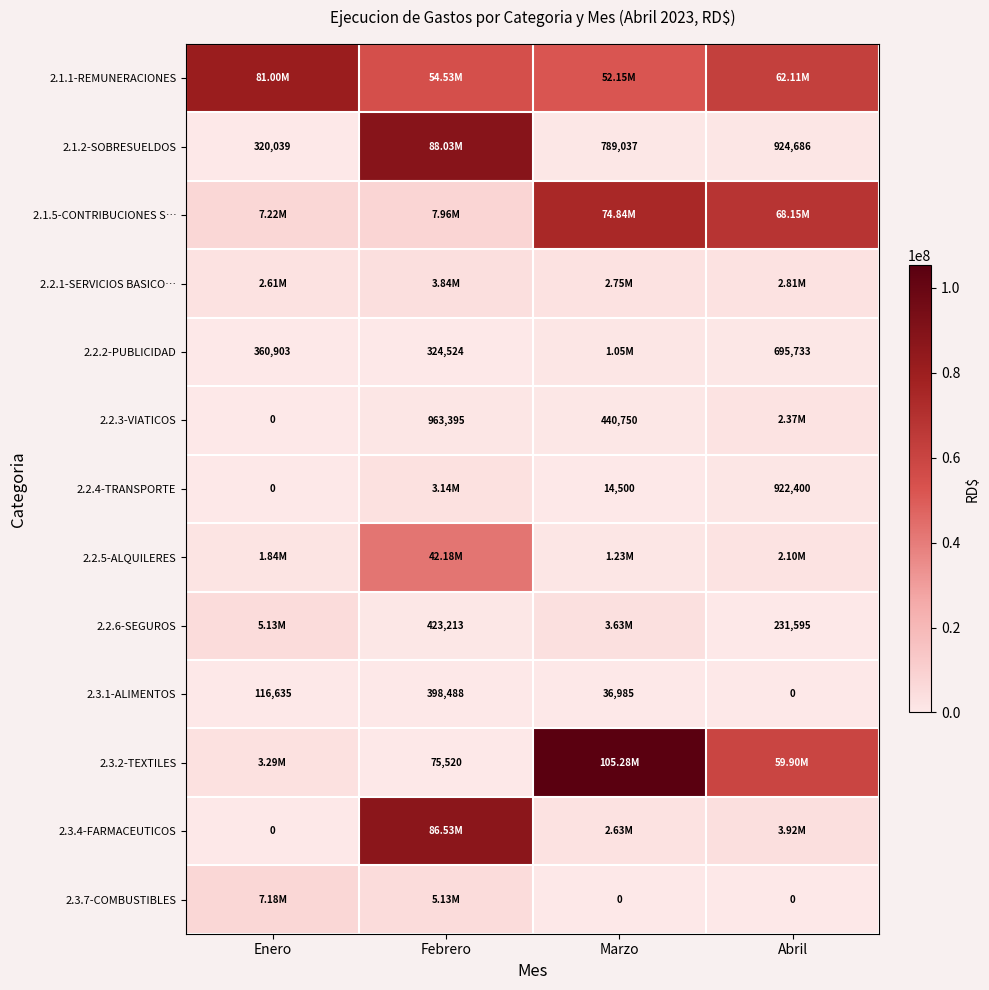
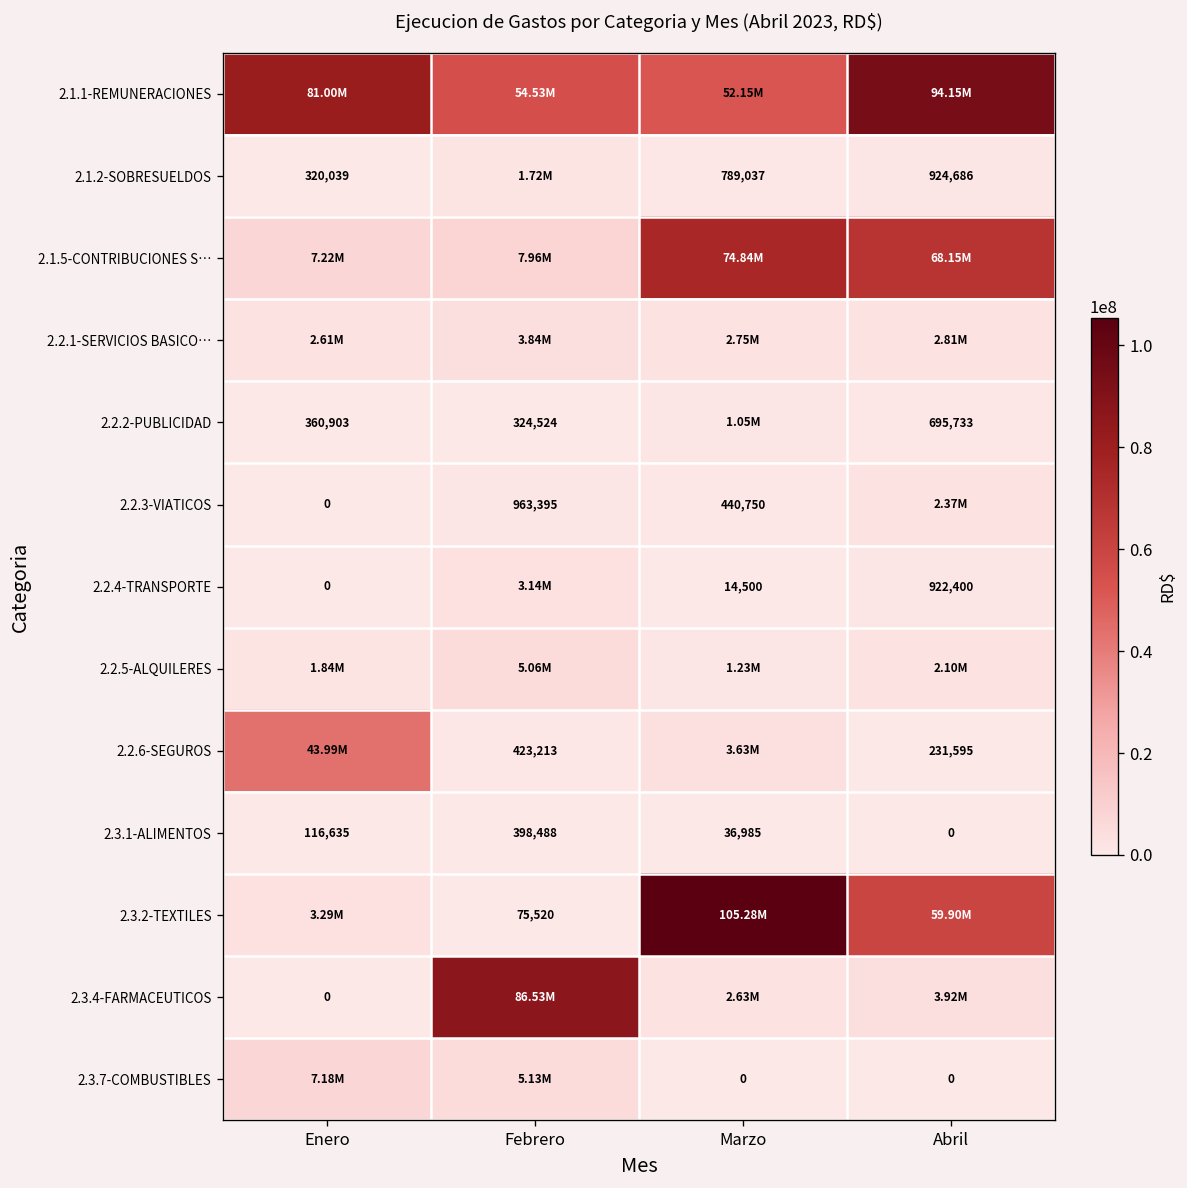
  {
    "2.1.1-REMUNERACIONES": {
      "Enero": "81.00M",
      "Febrero": "54.53M",
      "Marzo": "52.15M",
-     "Abril": "62.11M"
+     "Abril": "94.15M"
    },
    "2.1.2-SOBRESUELDOS": {
      "Enero": "320,039",
-     "Febrero": "88.03M",
+     "Febrero": "1.72M",
      "Marzo": "789,037",
      "Abril": "924,686"
    },
    "2.1.5-CONTRIBUCIONES S…": {
      "Enero": "7.22M",
      "Febrero": "7.96M",
      "Marzo": "74.84M",
      "Abril": "68.15M"
    },
    "2.2.1-SERVICIOS BASICO…": {
      "Enero": "2.61M",
      "Febrero": "3.84M",
      "Marzo": "2.75M",
      "Abril": "2.81M"
    },
    "2.2.2-PUBLICIDAD": {
      "Enero": "360,903",
      "Febrero": "324,524",
      "Marzo": "1.05M",
      "Abril": "695,733"
    },
    "2.2.3-VIATICOS": {
      "Enero": "0",
      "Febrero": "963,395",
      "Marzo": "440,750",
      "Abril": "2.37M"
    },
    "2.2.4-TRANSPORTE": {
      "Enero": "0",
      "Febrero": "3.14M",
      "Marzo": "14,500",
      "Abril": "922,400"
    },
    "2.2.5-ALQUILERES": {
      "Enero": "1.84M",
-     "Febrero": "42.18M",
+     "Febrero": "5.06M",
      "Marzo": "1.23M",
      "Abril": "2.10M"
    },
    "2.2.6-SEGUROS": {
-     "Enero": "5.13M",
+     "Enero": "43.99M",
      "Febrero": "423,213",
      "Marzo": "3.63M",
      "Abril": "231,595"
    },
    "2.3.1-ALIMENTOS": {
      "Enero": "116,635",
      "Febrero": "398,488",
      "Marzo": "36,985",
      "Abril": "0"
    },
    "2.3.2-TEXTILES": {
      "Enero": "3.29M",
      "Febrero": "75,520",
      "Marzo": "105.28M",
      "Abril": "59.90M"
    },
    "2.3.4-FARMACEUTICOS": {
      "Enero": "0",
      "Febrero": "86.53M",
      "Marzo": "2.63M",
      "Abril": "3.92M"
    },
    "2.3.7-COMBUSTIBLES": {
      "Enero": "7.18M",
      "Febrero": "5.13M",
      "Marzo": "0",
      "Abril": "0"
    }
  }
